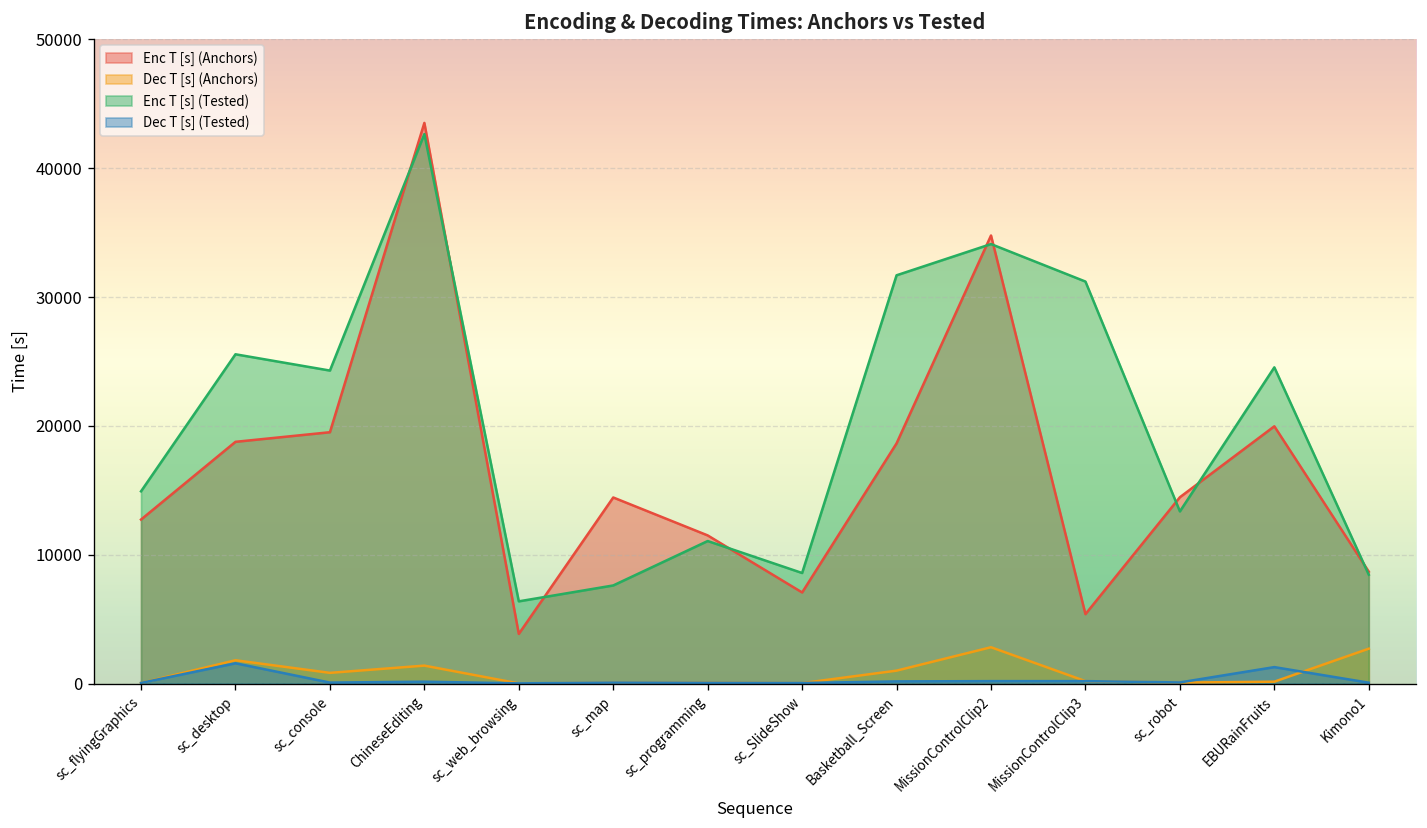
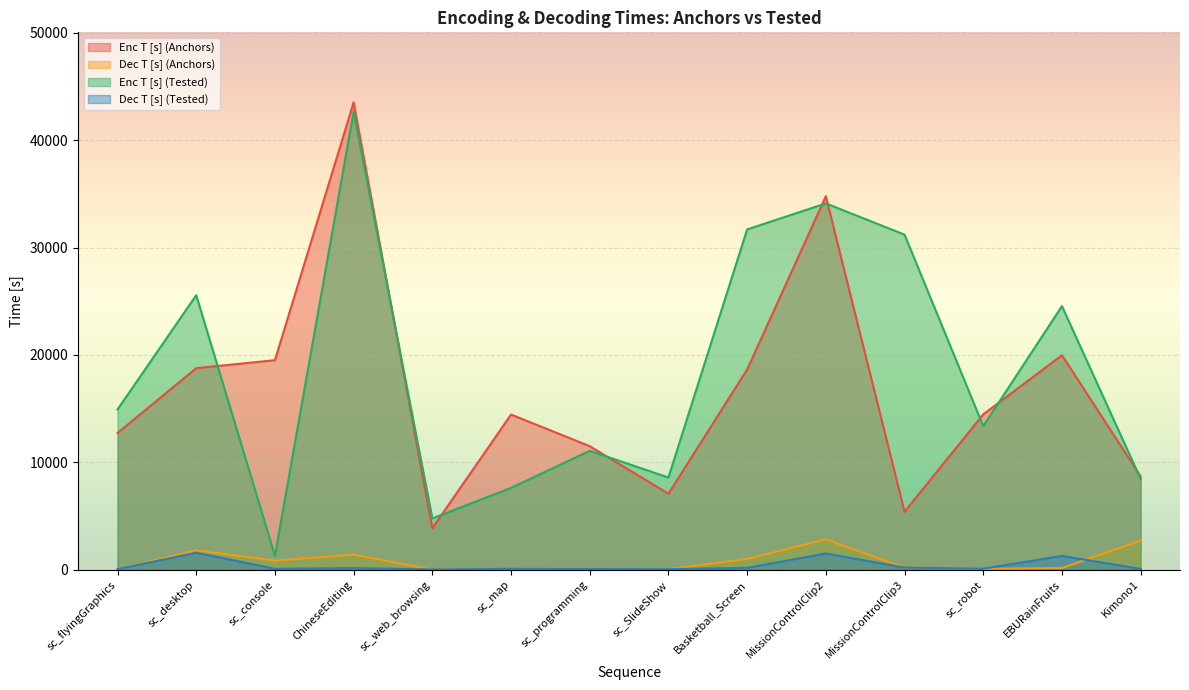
  {
    "Enc T [s] (Anchors)": {
      "sc_flyingGraphics": 12700,
      "sc_desktop": 18800,
      "sc_console": 19500,
      "ChineseEditing": 43500,
      "sc_web_browsing": 3900,
      "sc_map": 14500,
      "sc_programming": 11500,
      "sc_SlideShow": 7100,
      "Basketball_Screen": 18700,
      "MissionControlClip2": 34800,
      "MissionControlClip3": 5400,
      "sc_robot": 14500,
      "EBURainFruits": 20000
    },
    "Dec T [s] (Anchors)": {
      "sc_console": 800,
      "ChineseEditing": 1400,
      "Basketball_Screen": 1000,
      "MissionControlClip2": 2800,
      "EBURainFruits": 200,
      "Kimono1": 2700
    },
    "Enc T [s] (Tested)": {
      "sc_flyingGraphics": 14900,
      "sc_desktop": 25600,
-     "sc_console": 24300,
+     "sc_console": 1300,
      "ChineseEditing": 42700,
-     "sc_web_browsing": 6400,
+     "sc_web_browsing": 4800,
      "sc_map": 7600,
      "sc_programming": 11100,
      "sc_SlideShow": 8600,
      "Basketball_Screen": 31700,
      "MissionControlClip2": 34100,
      "MissionControlClip3": 31200,
      "sc_robot": 13400,
      "EBURainFruits": 24600
    },
    "Dec T [s] (Tested)": {
      "sc_console": 100,
      "ChineseEditing": 200,
      "Basketball_Screen": 200,
-     "MissionControlClip2": 200,
+     "MissionControlClip2": 1500,
      "EBURainFruits": 1300,
      "Kimono1": 100
    }
  }
